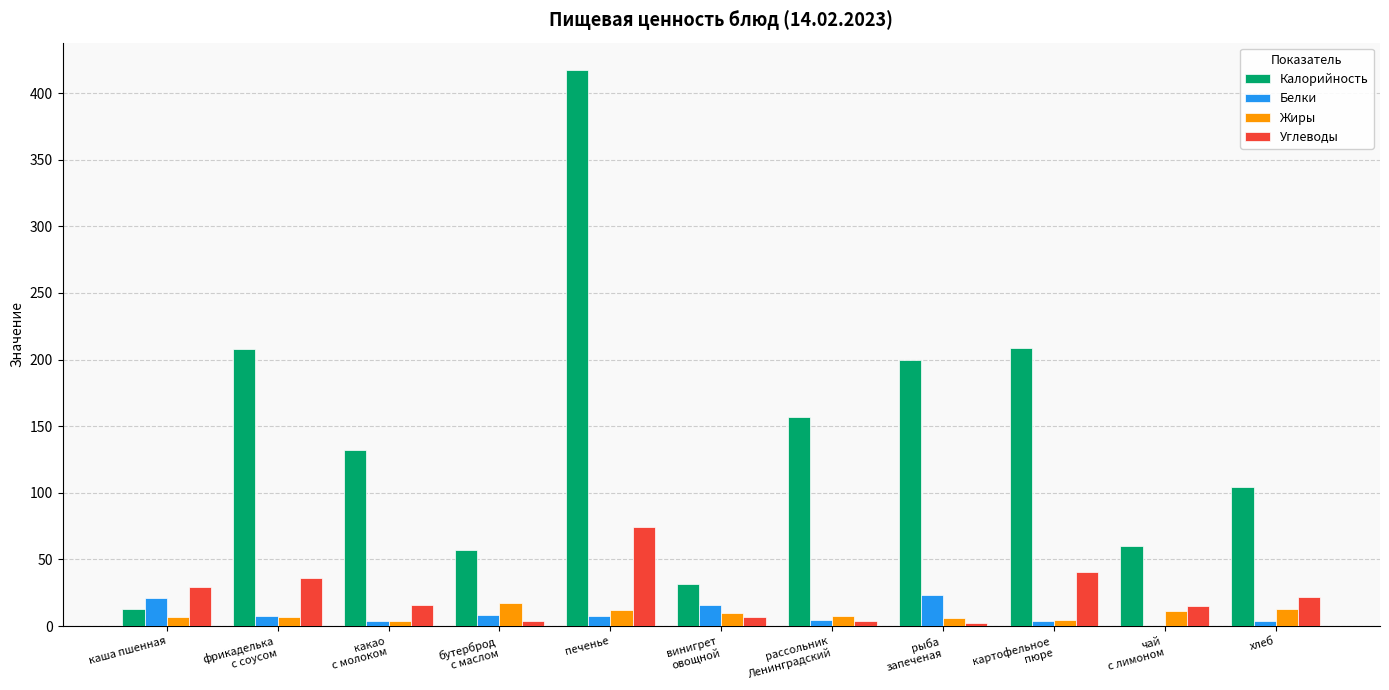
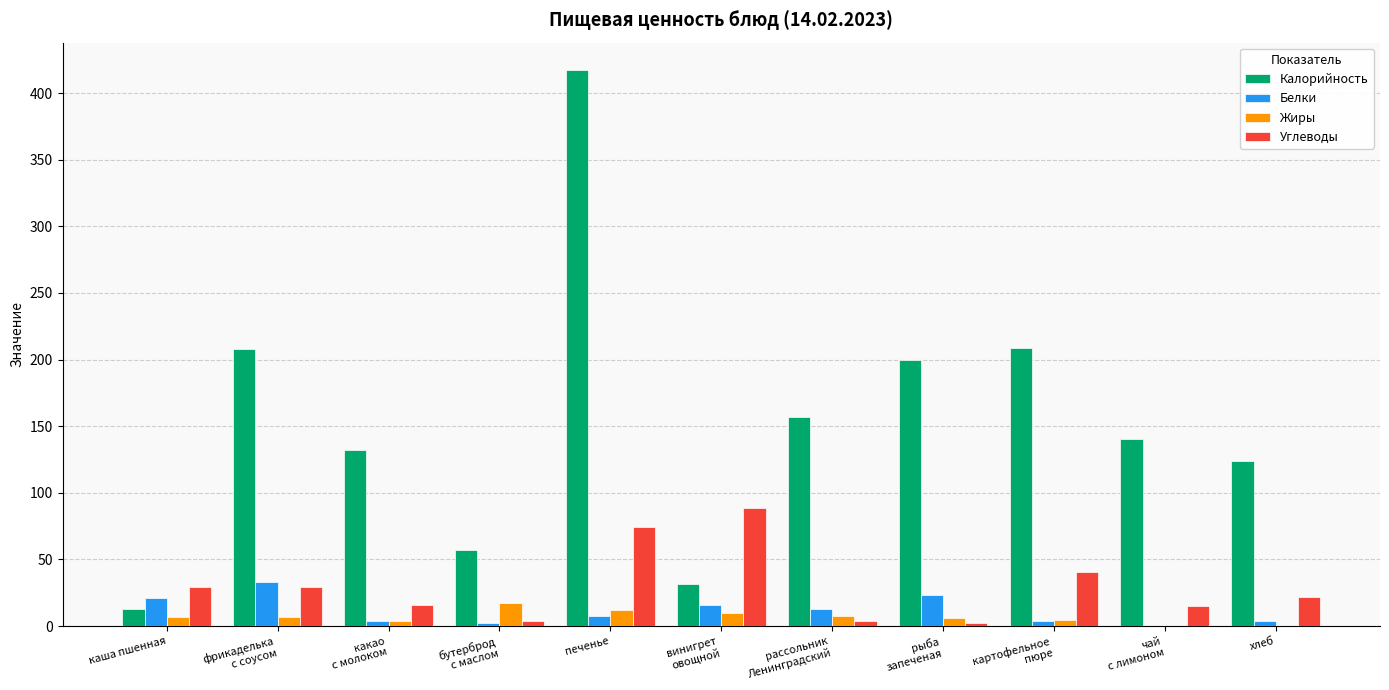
  {
    "Калорийность": {
      "каша пшенная": 13,
      "фрикаделька с соусом": 208,
      "какао с молоком": 132,
      "бутерброд с маслом": 57,
      "печенье": 417,
      "винигрет овощной": 32,
      "рассольник Ленинградский": 157,
      "рыба запеченая": 200,
      "картофельное пюре": 209,
-     "чай с лимоном": 60,
-     "хлеб": 104
+     "чай с лимоном": 140,
+     "хлеб": 124
    },
    "Белки": {
      "каша пшенная": 21,
-     "фрикаделька с соусом": 8,
+     "фрикаделька с соусом": 33,
      "какао с молоком": 4,
-     "бутерброд с маслом": 9,
+     "бутерброд с маслом": 2,
      "печенье": 8,
      "винигрет овощной": 16,
-     "рассольник Ленинградский": 5,
+     "рассольник Ленинградский": 13,
      "рыба запеченая": 23,
      "картофельное пюре": 4,
      "хлеб": 4
    },
    "Жиры": {
      "каша пшенная": 7,
      "фрикаделька с соусом": 7,
      "какао с молоком": 4,
      "бутерброд с маслом": 17,
      "печенье": 12,
      "винигрет овощной": 10,
      "рассольник Ленинградский": 7,
      "рыба запеченая": 6,
      "картофельное пюре": 5,
-     "чай с лимоном": 11,
-     "хлеб": 13
+     "чай с лимоном": 0,
+     "хлеб": 1
    },
    "Углеводы": {
      "каша пшенная": 29,
-     "фрикаделька с соусом": 36,
+     "фрикаделька с соусом": 29,
      "какао с молоком": 16,
      "бутерброд с маслом": 4,
      "печенье": 74,
-     "винигрет овощной": 7,
+     "винигрет овощной": 89,
      "рассольник Ленинградский": 4,
      "рыба запеченая": 2,
      "картофельное пюре": 41,
      "чай с лимоном": 15,
      "хлеб": 22
    }
  }
